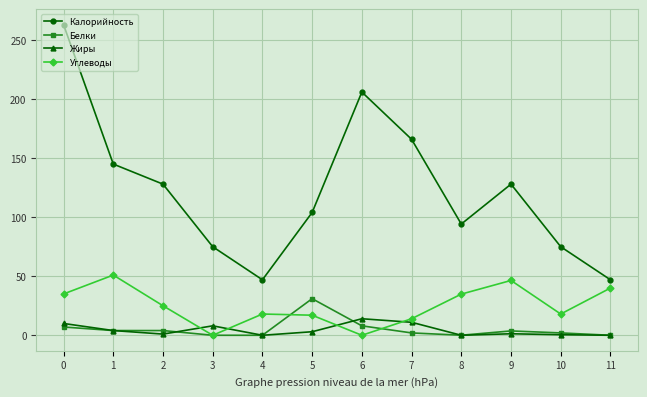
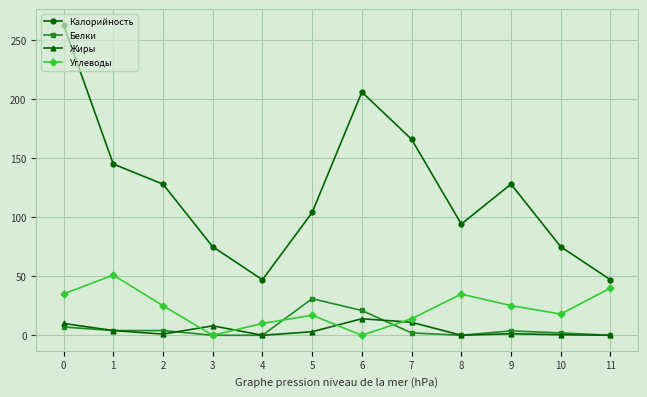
  {
    "Белки": {
      "0": 7,
      "2": 4,
      "5": 31,
-     "6": 8,
+     "6": 21,
      "7": 2,
      "9": 4
    },
    "Углеводы": {
      "0": 35,
      "1": 51,
      "2": 25,
-     "4": 18,
+     "4": 10,
      "5": 17,
      "6": 0,
      "7": 14,
      "8": 35,
-     "9": 46,
+     "9": 25,
      "10": 18,
      "11": 40
    }
  }
